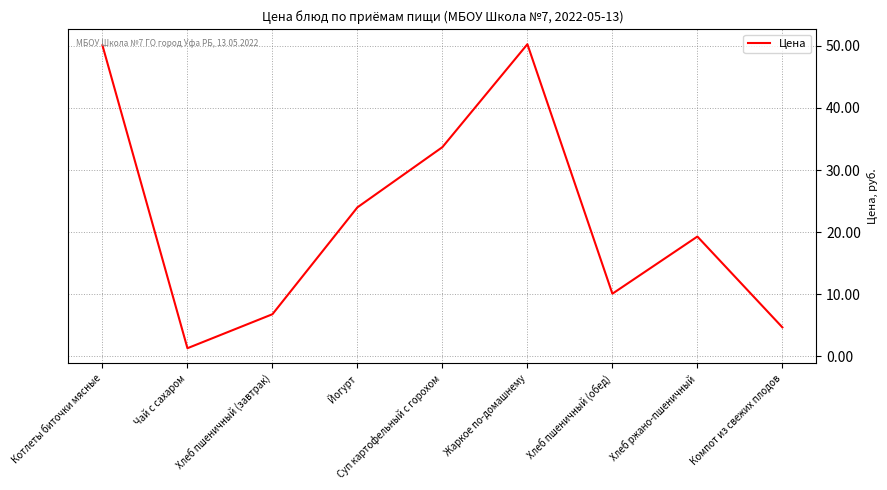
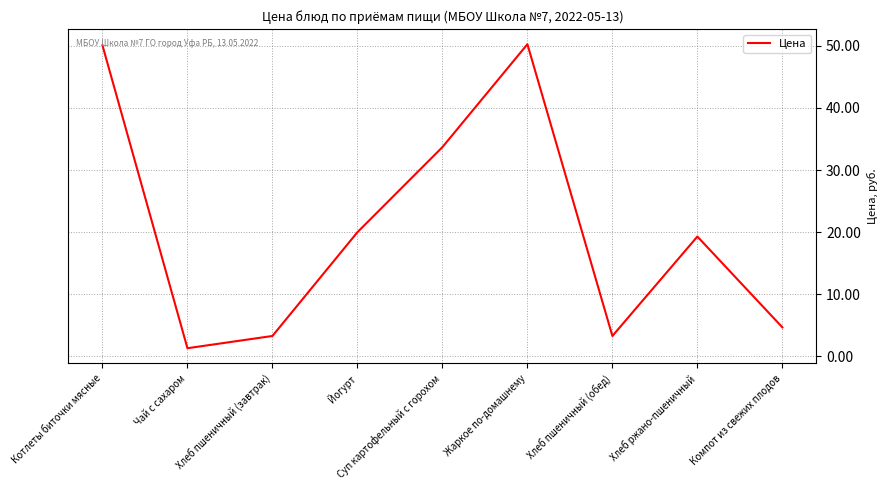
  {
    "Чай с сахаром": 1,
-   "Хлеб пшеничный (завтрак)": 7,
-   "Йогурт": 24,
+   "Хлеб пшеничный (завтрак)": 3,
+   "Йогурт": 20,
    "Суп картофельный с горохом": 34,
    "Жаркое по-домашнему": 50,
-   "Хлеб пшеничный (обед)": 10,
+   "Хлеб пшеничный (обед)": 3,
    "Хлеб ржано-пшеничный": 19,
    "Компот из свежих плодов": 5
  }
